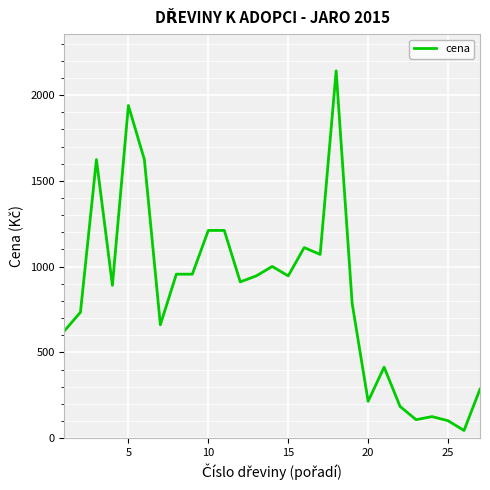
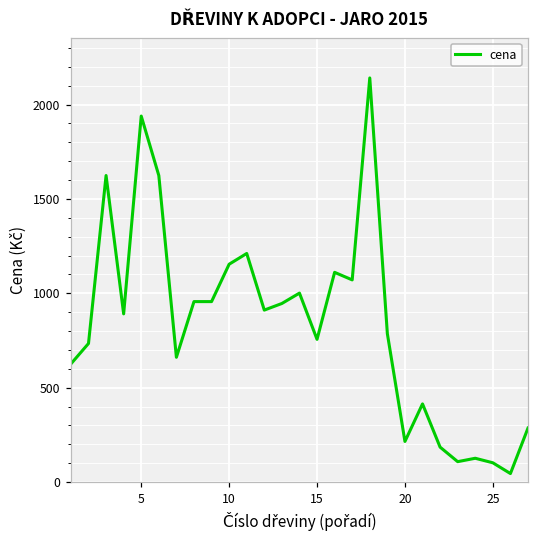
  {
    "5": 1940,
-   "10": 1210,
-   "15": 950,
+   "10": 1150,
+   "15": 760,
    "20": 220,
    "25": 100
  }
